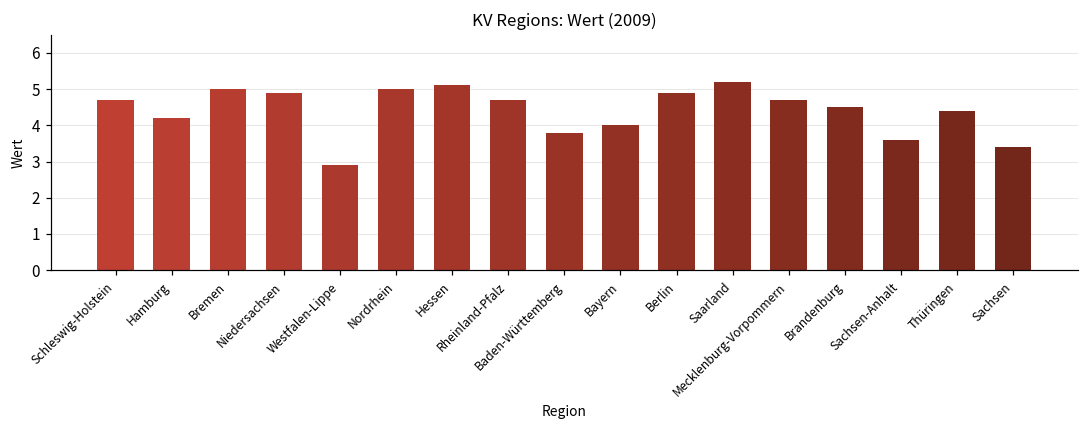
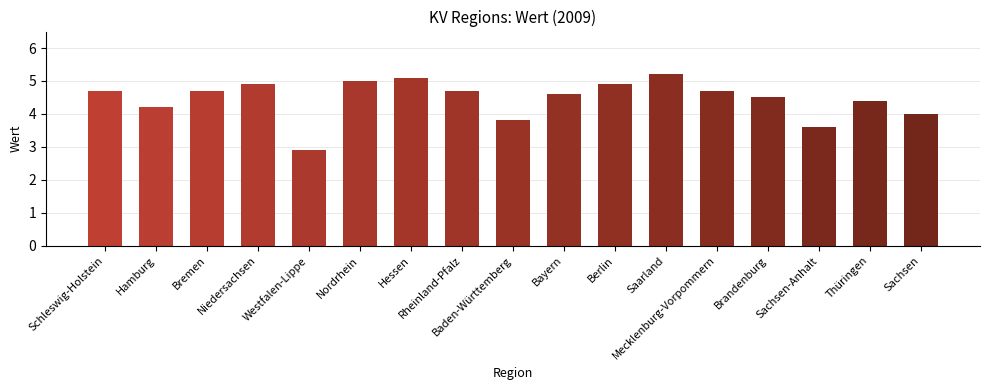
  {
    "Schleswig-Holstein": 4.7,
    "Hamburg": 4.2,
-   "Bremen": 5.0,
+   "Bremen": 4.7,
    "Niedersachsen": 4.9,
    "Westfalen-Lippe": 2.9,
    "Nordrhein": 5.0,
    "Hessen": 5.1,
    "Rheinland-Pfalz": 4.7,
    "Baden-Württemberg": 3.8,
-   "Bayern": 4.0,
+   "Bayern": 4.6,
    "Berlin": 4.9,
    "Saarland": 5.2,
    "Mecklenburg-Vorpommern": 4.7,
    "Brandenburg": 4.5,
    "Sachsen-Anhalt": 3.6,
    "Thüringen": 4.4,
-   "Sachsen": 3.4
+   "Sachsen": 4.0
  }
